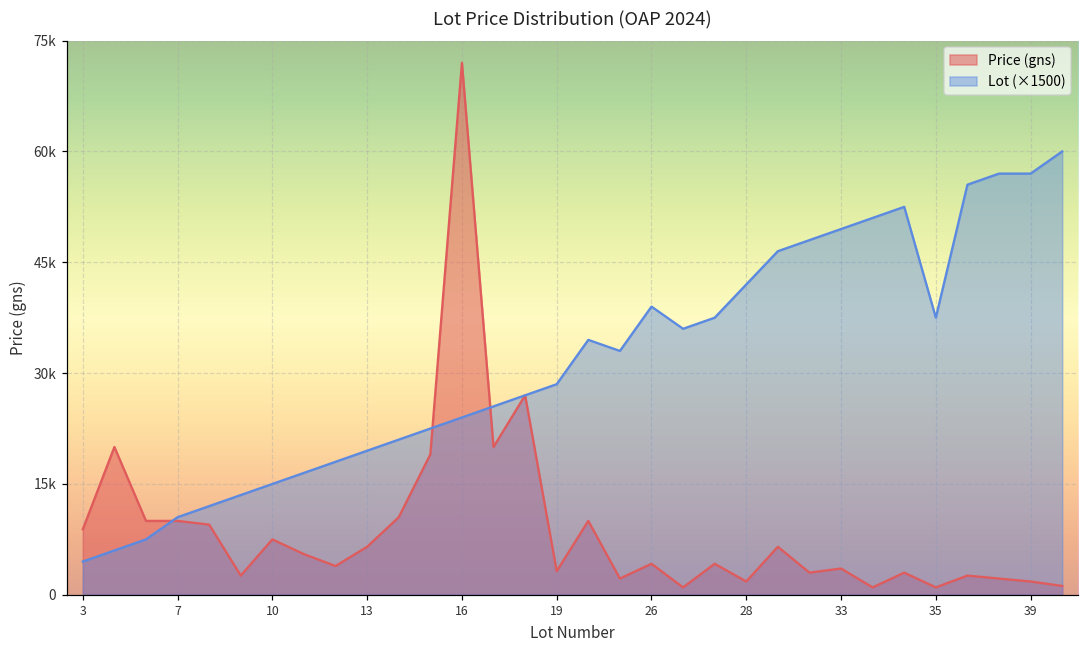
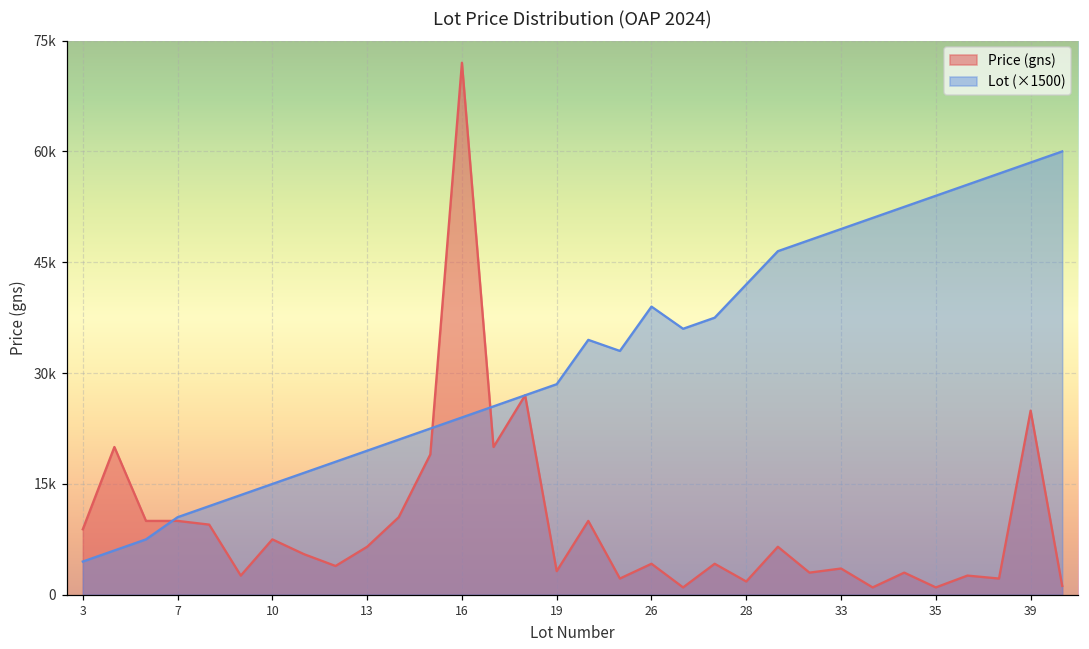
  {
    "Price (gns)": {
      "3": 9000,
      "33": 4000,
      "35": 1000,
-     "39": 2000
+     "39": 25000
    },
    "Lot (×1500)": {
      "3": 5000,
      "33": 50000,
-     "35": 38000,
-     "39": 57000
+     "35": 54000,
+     "39": 59000
    }
  }
